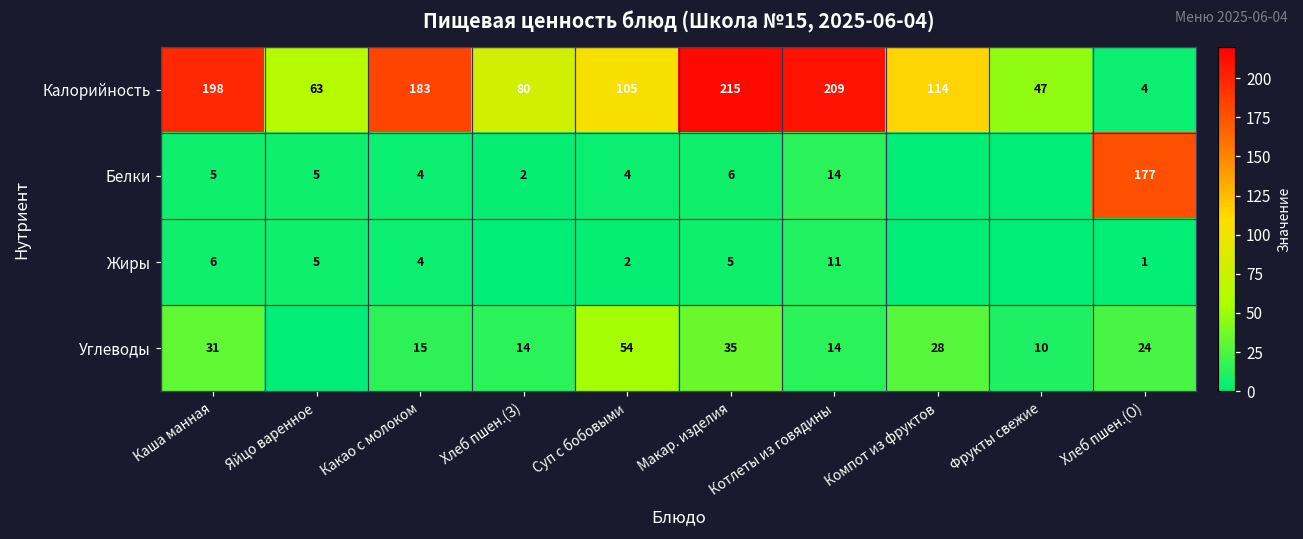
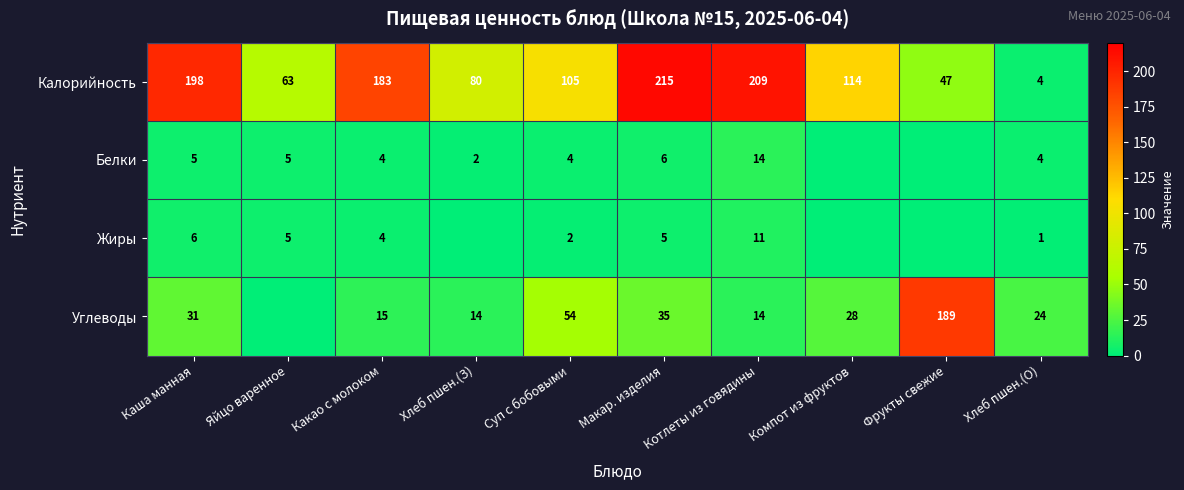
  {
    "Калорийность": {
      "Каша манная": 198,
      "Яйцо варенное": 63,
      "Какао с молоком": 183,
      "Хлеб пшен.(З)": 80,
      "Суп с бобовыми": 105,
      "Макар. изделия": 215,
      "Котлеты из говядины": 209,
      "Компот из фруктов": 114,
      "Фрукты свежие": 47,
      "Хлеб пшен.(О)": 4
    },
    "Белки": {
      "Каша манная": 5,
      "Яйцо варенное": 5,
      "Какао с молоком": 4,
      "Хлеб пшен.(З)": 2,
      "Суп с бобовыми": 4,
      "Макар. изделия": 6,
      "Котлеты из говядины": 14,
-     "Хлеб пшен.(О)": 177
+     "Хлеб пшен.(О)": 4
    },
    "Жиры": {
      "Каша манная": 6,
      "Яйцо варенное": 5,
      "Какао с молоком": 4,
      "Суп с бобовыми": 2,
      "Макар. изделия": 5,
      "Котлеты из говядины": 11,
      "Хлеб пшен.(О)": 1
    },
    "Углеводы": {
      "Каша манная": 31,
      "Какао с молоком": 15,
      "Хлеб пшен.(З)": 14,
      "Суп с бобовыми": 54,
      "Макар. изделия": 35,
      "Котлеты из говядины": 14,
      "Компот из фруктов": 28,
-     "Фрукты свежие": 10,
+     "Фрукты свежие": 189,
      "Хлеб пшен.(О)": 24
    }
  }
